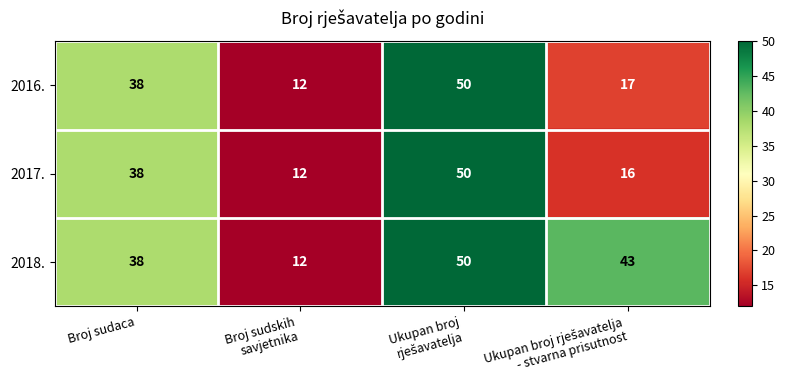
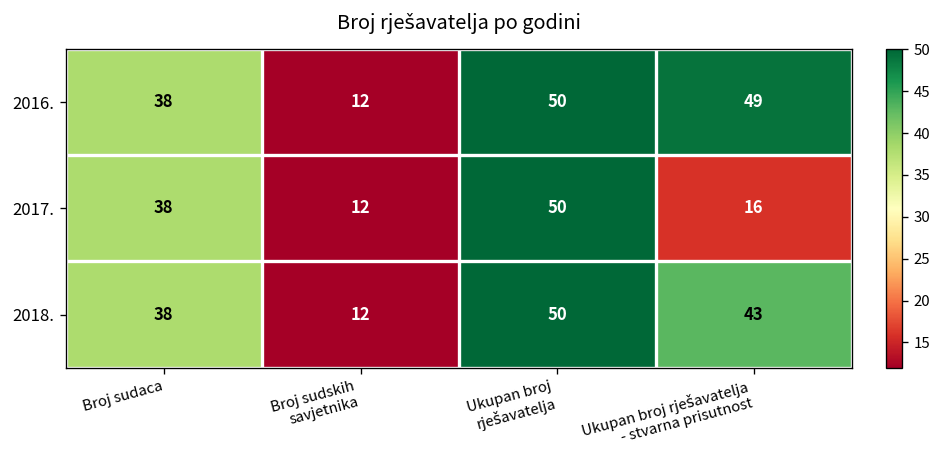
  {
    "2016.": {
      "Broj sudaca": 38,
      "Broj sudskih savjetnika": 12,
      "Ukupan broj rješavatelja": 50,
-     "Ukupan broj rješavatelja - stvarna prisutnost": 17
+     "Ukupan broj rješavatelja - stvarna prisutnost": 49
    },
    "2017.": {
      "Broj sudaca": 38,
      "Broj sudskih savjetnika": 12,
      "Ukupan broj rješavatelja": 50,
      "Ukupan broj rješavatelja - stvarna prisutnost": 16
    },
    "2018.": {
      "Broj sudaca": 38,
      "Broj sudskih savjetnika": 12,
      "Ukupan broj rješavatelja": 50,
      "Ukupan broj rješavatelja - stvarna prisutnost": 43
    }
  }
